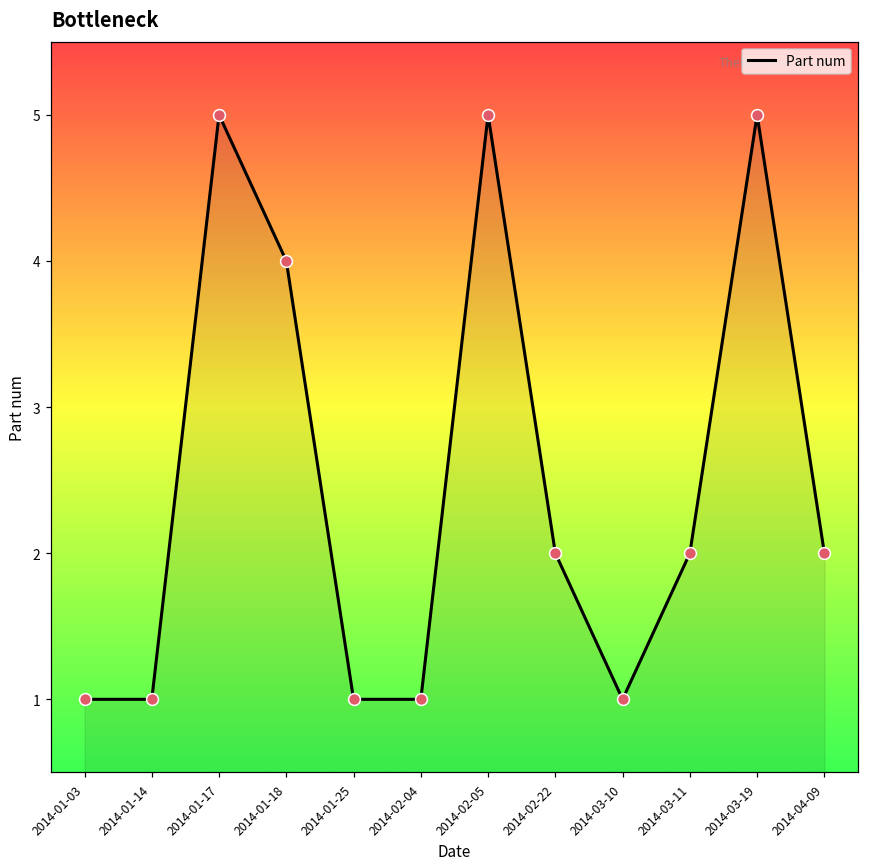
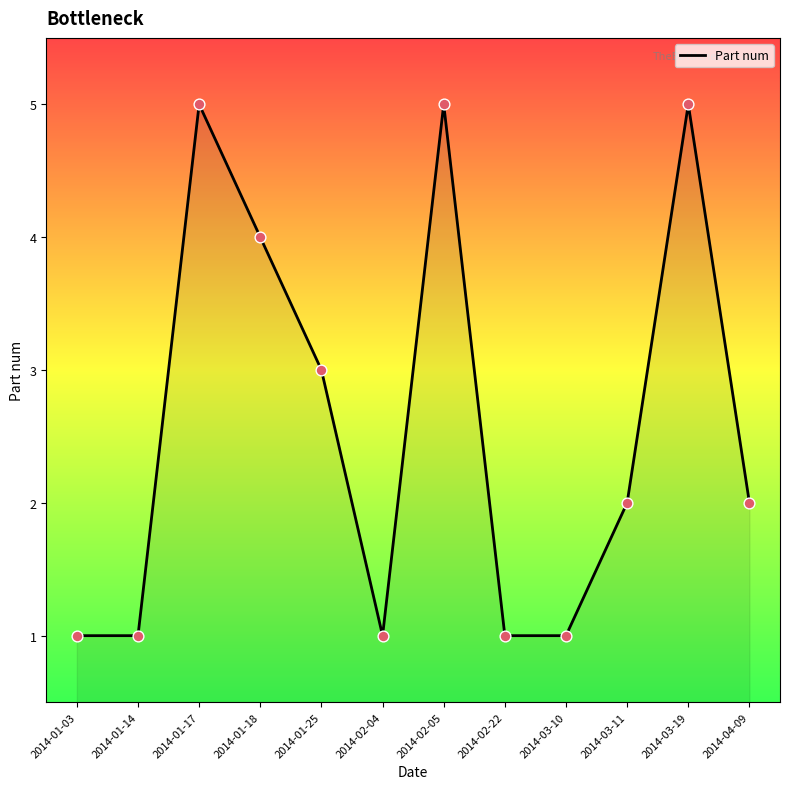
  {
    "2014-01-03": 1,
    "2014-01-14": 1,
    "2014-01-17": 5,
    "2014-01-18": 4,
-   "2014-01-25": 1,
+   "2014-01-25": 3,
    "2014-02-04": 1,
    "2014-02-05": 5,
-   "2014-02-22": 2,
+   "2014-02-22": 1,
    "2014-03-10": 1,
    "2014-03-11": 2,
    "2014-03-19": 5,
    "2014-04-09": 2
  }
